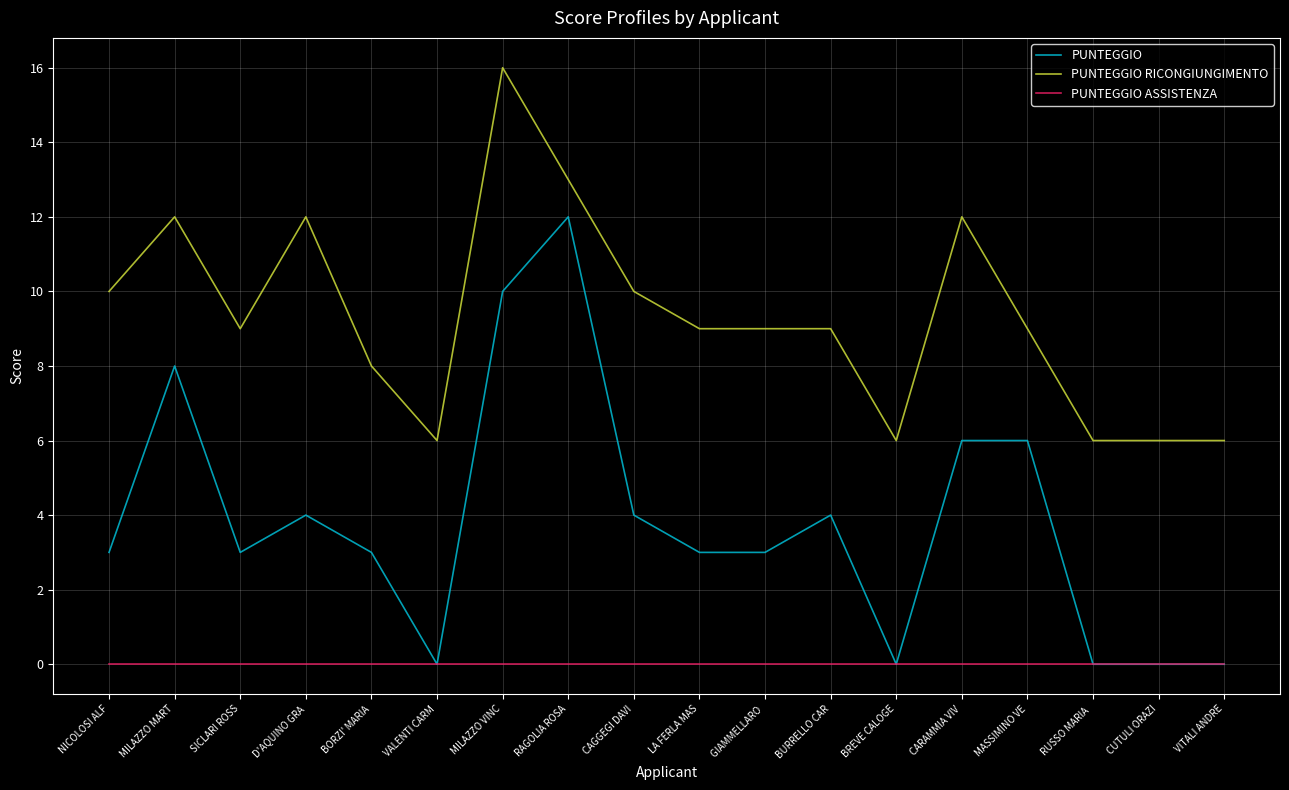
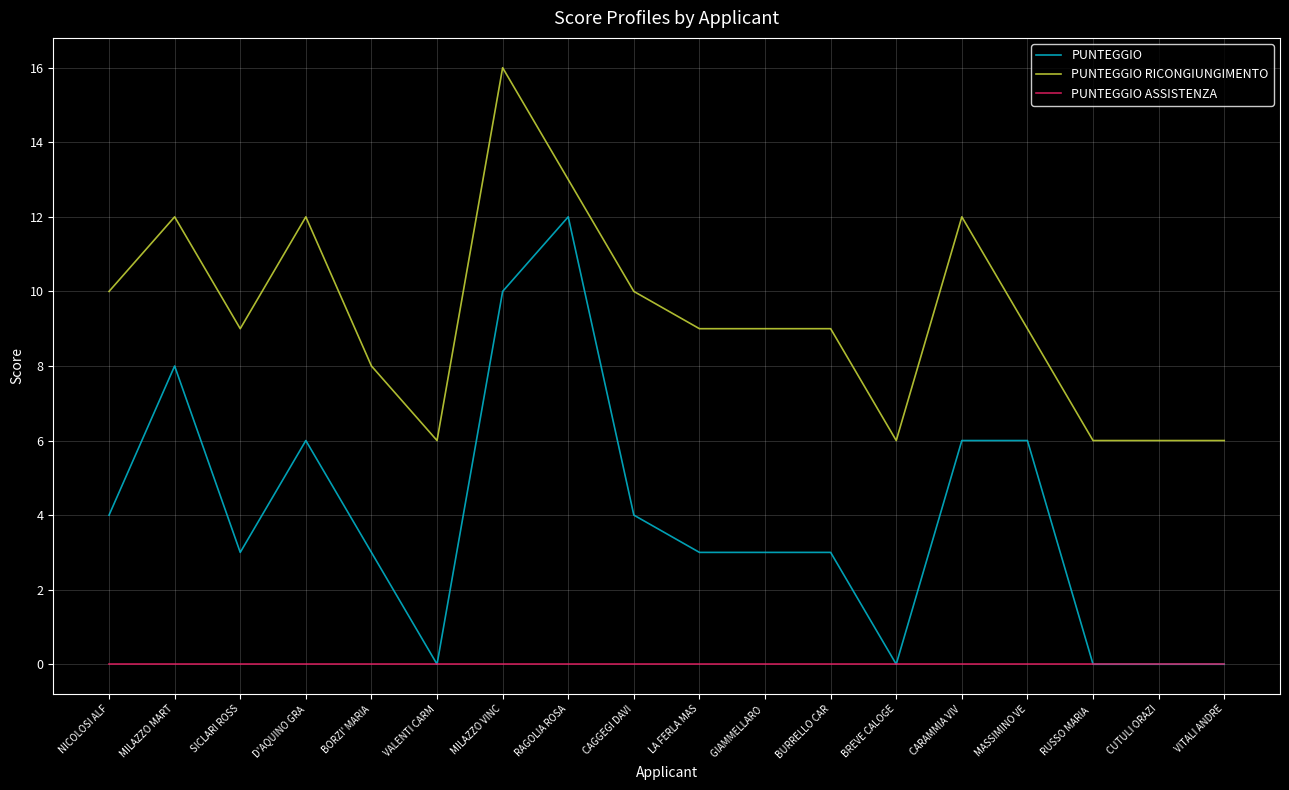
  {
    "PUNTEGGIO": {
-     "NICOLOSI ALF": 3,
+     "NICOLOSI ALF": 4,
      "MILAZZO MART": 8,
      "SICLARI ROSS": 3,
-     "D'AQUINO GRA": 4,
+     "D'AQUINO GRA": 6,
      "BORZI' MARIA": 3,
      "MILAZZO VINC": 10,
      "RAGOLIA ROSA": 12,
      "CAGGEGI DAVI": 4,
      "LA FERLA MAS": 3,
      "GIAMMELLARO": 3,
-     "BURRELLO CAR": 4,
+     "BURRELLO CAR": 3,
      "CARAMMIA VIV": 6,
      "MASSIMINO VE": 6
    },
    "PUNTEGGIO RICONGIUNGIMENTO": {
      "NICOLOSI ALF": 10,
      "MILAZZO MART": 12,
      "SICLARI ROSS": 9,
      "D'AQUINO GRA": 12,
      "BORZI' MARIA": 8,
      "VALENTI CARM": 6,
      "MILAZZO VINC": 16,
      "RAGOLIA ROSA": 13,
      "CAGGEGI DAVI": 10,
      "LA FERLA MAS": 9,
      "GIAMMELLARO": 9,
      "BURRELLO CAR": 9,
      "BREVE CALOGE": 6,
      "CARAMMIA VIV": 12,
      "MASSIMINO VE": 9,
      "RUSSO MARIA": 6,
      "CUTULI ORAZI": 6,
      "VITALI ANDRE": 6
    },
    "PUNTEGGIO ASSISTENZA": {
      "NICOLOSI ALF": 0,
      "MILAZZO MART": 0,
      "SICLARI ROSS": 0,
      "D'AQUINO GRA": 0,
      "BORZI' MARIA": 0,
      "MILAZZO VINC": 0,
      "RAGOLIA ROSA": 0,
      "CAGGEGI DAVI": 0,
      "LA FERLA MAS": 0,
      "GIAMMELLARO": 0,
      "BURRELLO CAR": 0,
      "CARAMMIA VIV": 0,
      "MASSIMINO VE": 0
    }
  }
